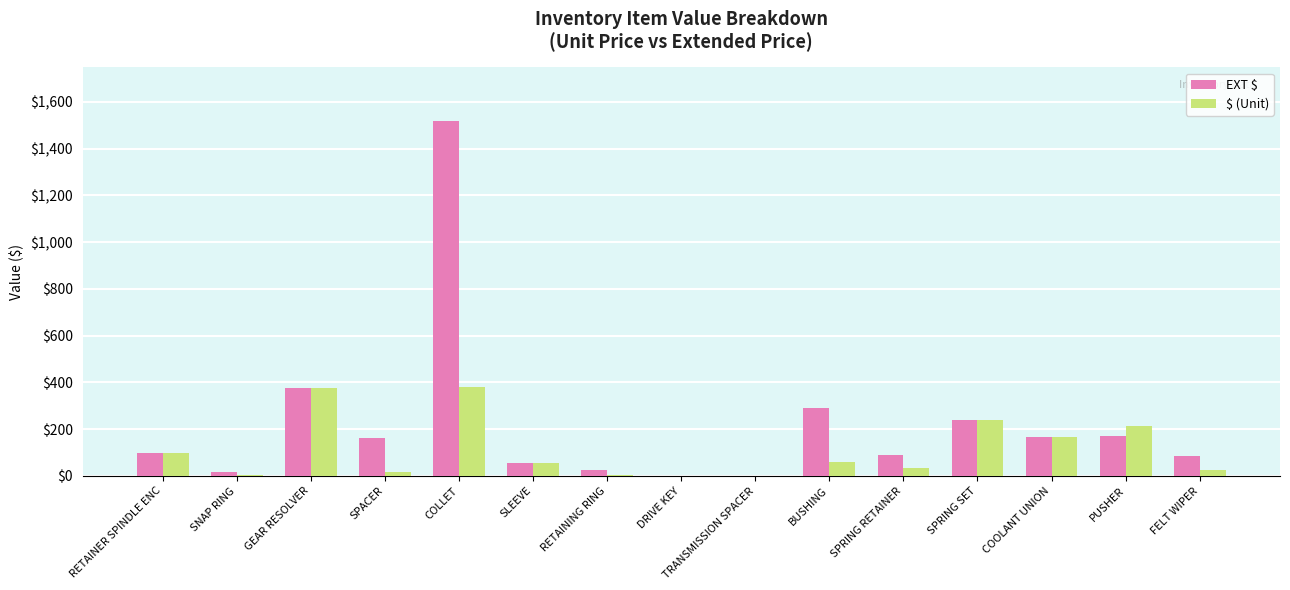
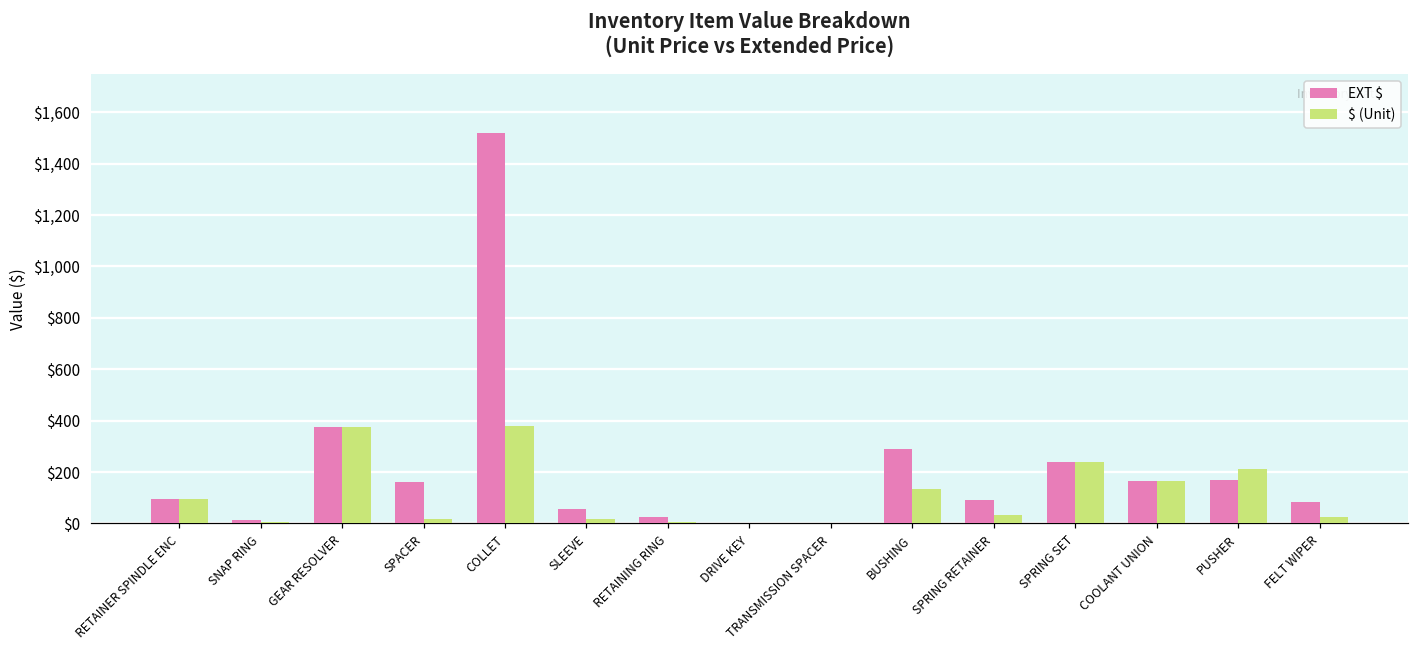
  {
    "EXT $": {
      "RETAINER SPINDLE ENC": "$100",
      "SNAP RING": "$20",
      "GEAR RESOLVER": "$380",
      "SPACER": "$160",
      "COLLET": "$1,520",
      "SLEEVE": "$60",
      "RETAINING RING": "$30",
      "DRIVE KEY": "$0",
      "TRANSMISSION SPACER": "$0",
      "BUSHING": "$290",
      "SPRING RETAINER": "$90",
      "SPRING SET": "$240",
      "COOLANT UNION": "$170",
      "PUSHER": "$170",
      "FELT WIPER": "$80"
    },
    "$ (Unit)": {
      "RETAINER SPINDLE ENC": "$100",
      "GEAR RESOLVER": "$380",
      "SPACER": "$20",
      "COLLET": "$380",
-     "SLEEVE": "$60",
+     "SLEEVE": "$20",
      "DRIVE KEY": "$0",
      "TRANSMISSION SPACER": "$0",
-     "BUSHING": "$60",
+     "BUSHING": "$130",
      "SPRING RETAINER": "$30",
      "SPRING SET": "$240",
      "COOLANT UNION": "$170",
      "PUSHER": "$210",
      "FELT WIPER": "$30"
    }
  }
